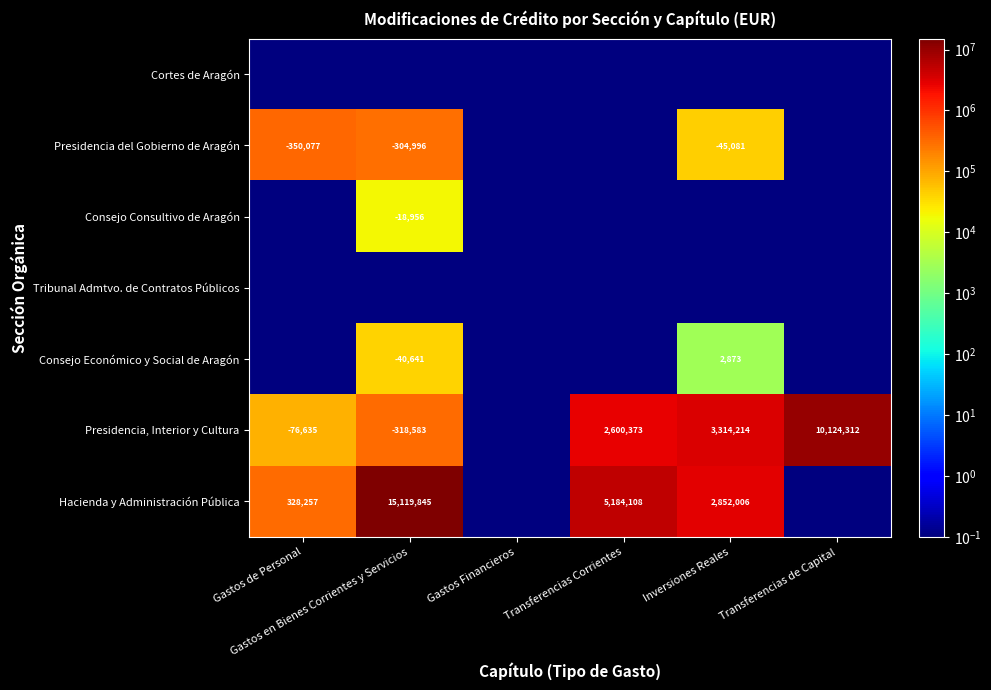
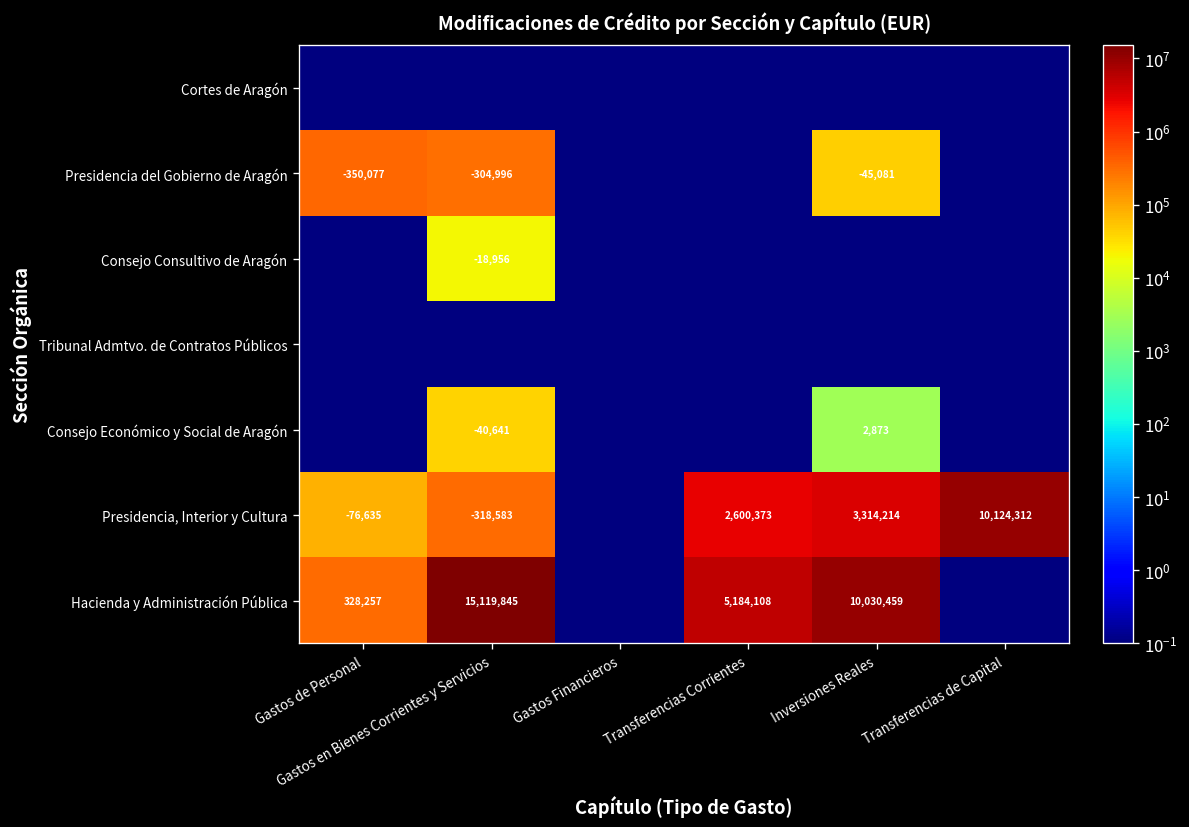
  {
    "Presidencia del Gobierno de Aragón": {
      "Gastos de Personal": "-350,077",
      "Gastos en Bienes Corrientes y Servicios": "-304,996",
      "Inversiones Reales": "-45,081"
    },
    "Consejo Consultivo de Aragón": {
      "Gastos en Bienes Corrientes y Servicios": "-18,956"
    },
    "Consejo Económico y Social de Aragón": {
      "Gastos en Bienes Corrientes y Servicios": "-40,641",
      "Inversiones Reales": "2,873"
    },
    "Presidencia, Interior y Cultura": {
      "Gastos de Personal": "-76,635",
      "Gastos en Bienes Corrientes y Servicios": "-318,583",
      "Transferencias Corrientes": "2,600,373",
      "Inversiones Reales": "3,314,214",
      "Transferencias de Capital": "10,124,312"
    },
    "Hacienda y Administración Pública": {
      "Gastos de Personal": "328,257",
      "Gastos en Bienes Corrientes y Servicios": "15,119,845",
      "Transferencias Corrientes": "5,184,108",
-     "Inversiones Reales": "2,852,006"
+     "Inversiones Reales": "10,030,459"
    }
  }
